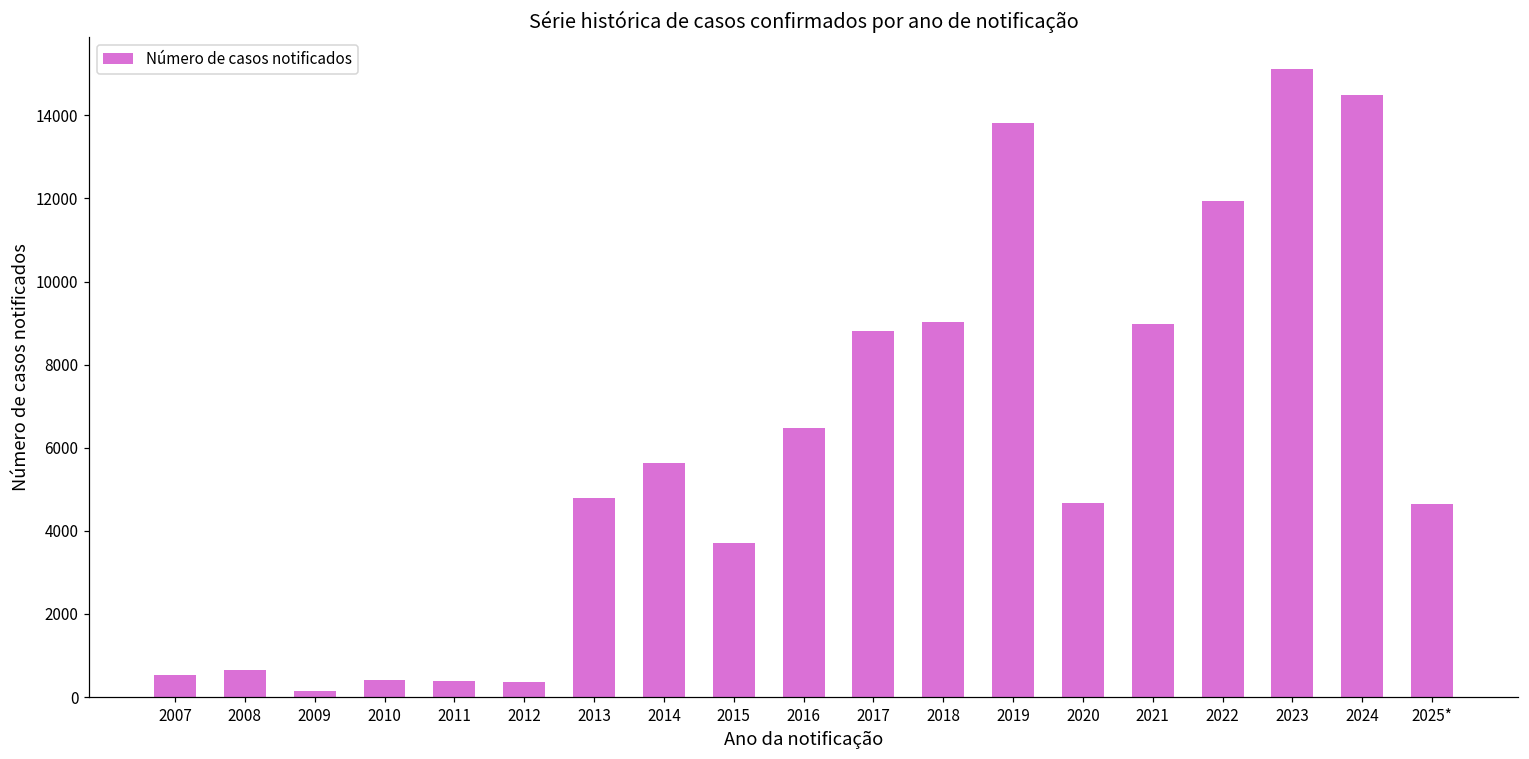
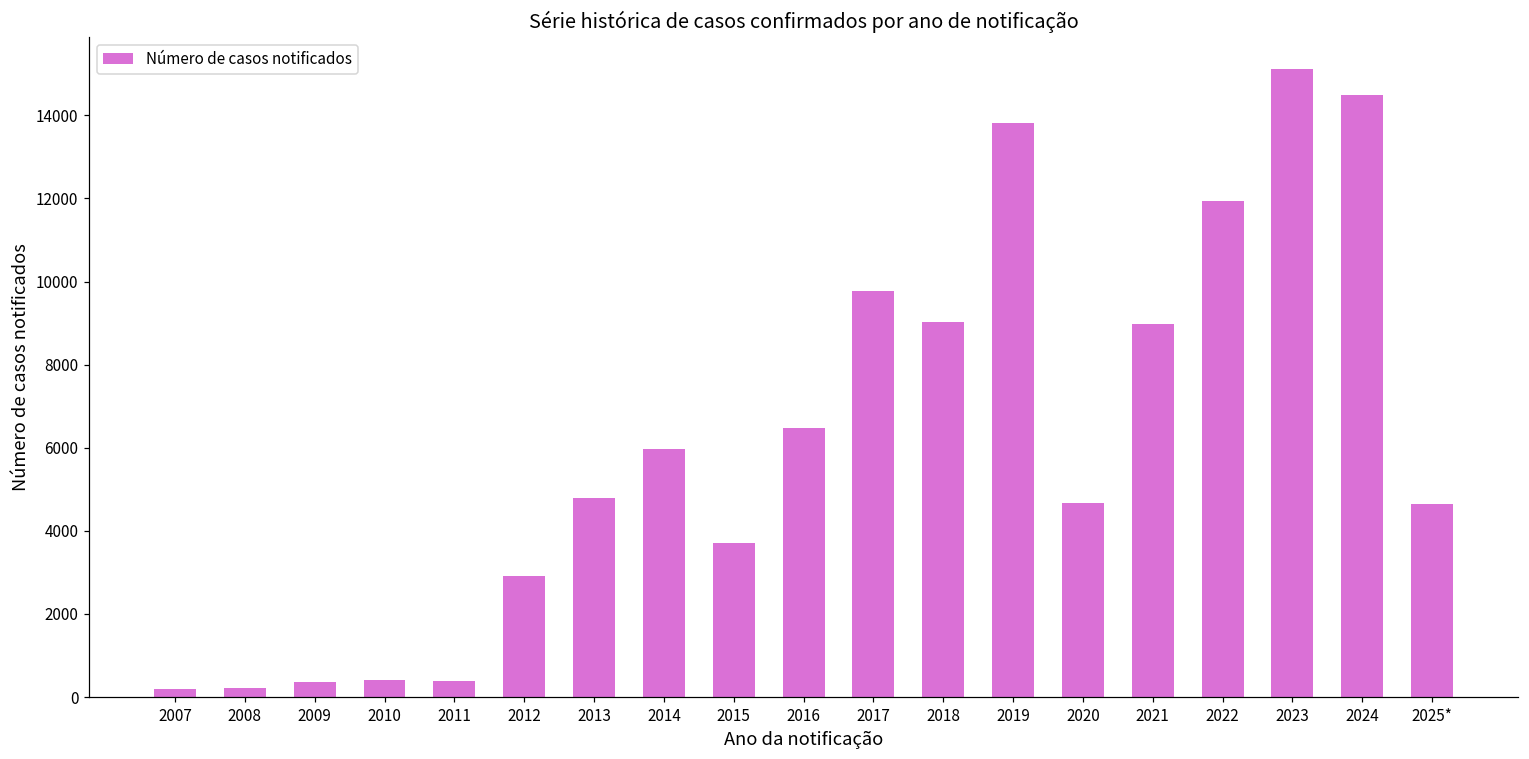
  {
-   "2007": 500,
-   "2008": 700,
-   "2009": 100,
+   "2007": 200,
+   "2008": 200,
+   "2009": 400,
    "2010": 400,
    "2011": 400,
-   "2012": 400,
+   "2012": 2900,
    "2013": 4800,
-   "2014": 5600,
+   "2014": 6000,
    "2015": 3700,
    "2016": 6500,
-   "2017": 8800,
+   "2017": 9800,
    "2018": 9000,
    "2019": 13800,
    "2020": 4700,
    "2021": 9000,
    "2022": 11900,
    "2023": 15100,
    "2024": 14500,
    "2025*": 4600
  }
